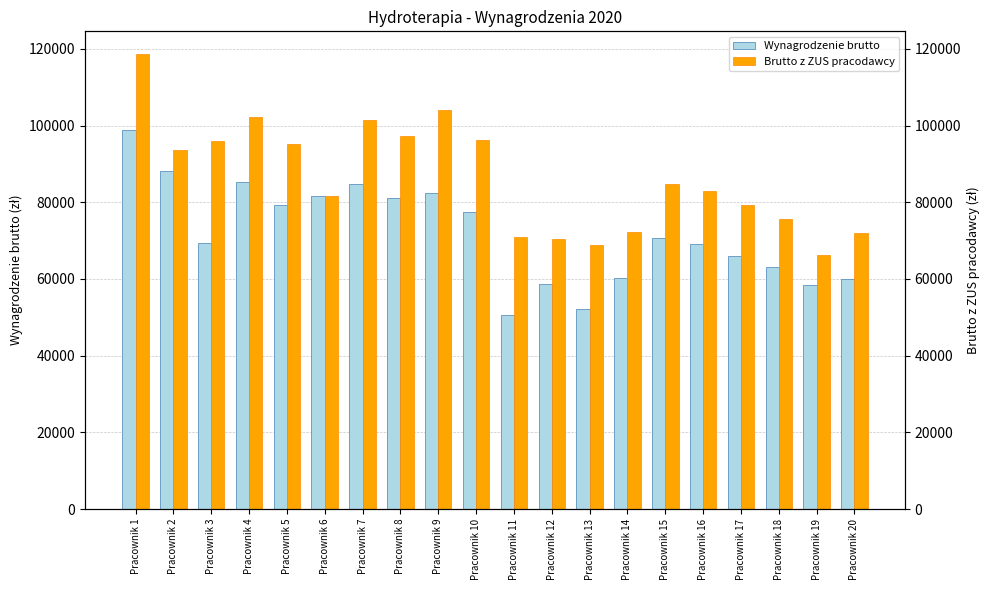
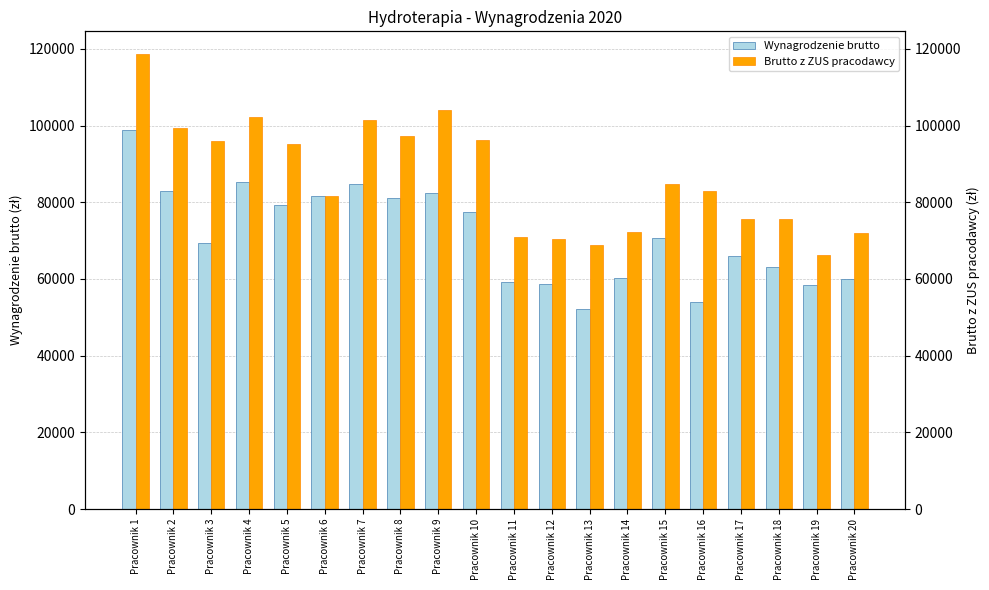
  {
    "Wynagrodzenie brutto": {
      "Pracownik 1": 99000,
-     "Pracownik 2": 88000,
+     "Pracownik 2": 83000,
      "Pracownik 3": 69000,
      "Pracownik 4": 85000,
      "Pracownik 5": 79000,
      "Pracownik 6": 82000,
      "Pracownik 7": 85000,
      "Pracownik 8": 81000,
      "Pracownik 9": 82000,
      "Pracownik 10": 77000,
-     "Pracownik 11": 50000,
+     "Pracownik 11": 59000,
      "Pracownik 12": 59000,
      "Pracownik 13": 52000,
      "Pracownik 14": 60000,
      "Pracownik 15": 71000,
-     "Pracownik 16": 69000,
+     "Pracownik 16": 54000,
      "Pracownik 17": 66000,
      "Pracownik 18": 63000,
      "Pracownik 19": 58000,
      "Pracownik 20": 60000
    },
    "Brutto z ZUS pracodawcy": {
      "Pracownik 1": 119000,
-     "Pracownik 2": 94000,
+     "Pracownik 2": 99000,
      "Pracownik 3": 96000,
      "Pracownik 4": 102000,
      "Pracownik 5": 95000,
      "Pracownik 6": 82000,
      "Pracownik 7": 101000,
      "Pracownik 8": 97000,
      "Pracownik 9": 104000,
      "Pracownik 10": 96000,
      "Pracownik 11": 71000,
      "Pracownik 12": 70000,
      "Pracownik 13": 69000,
      "Pracownik 14": 72000,
      "Pracownik 15": 85000,
      "Pracownik 16": 83000,
-     "Pracownik 17": 79000,
+     "Pracownik 17": 76000,
      "Pracownik 18": 76000,
      "Pracownik 19": 66000,
      "Pracownik 20": 72000
    }
  }
